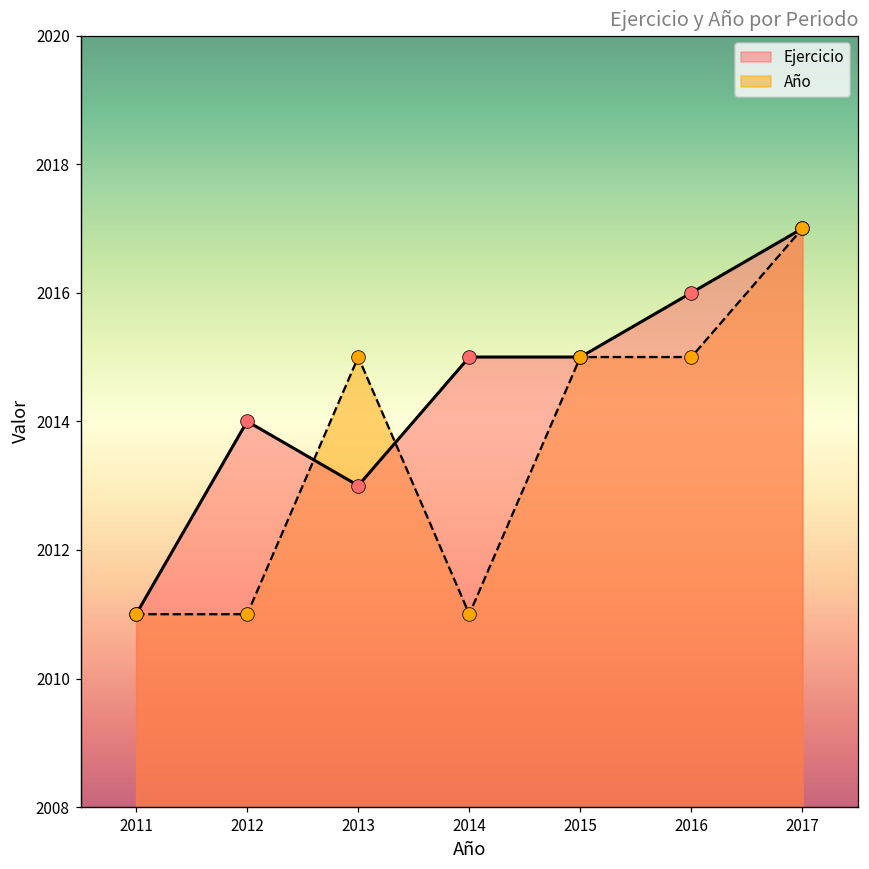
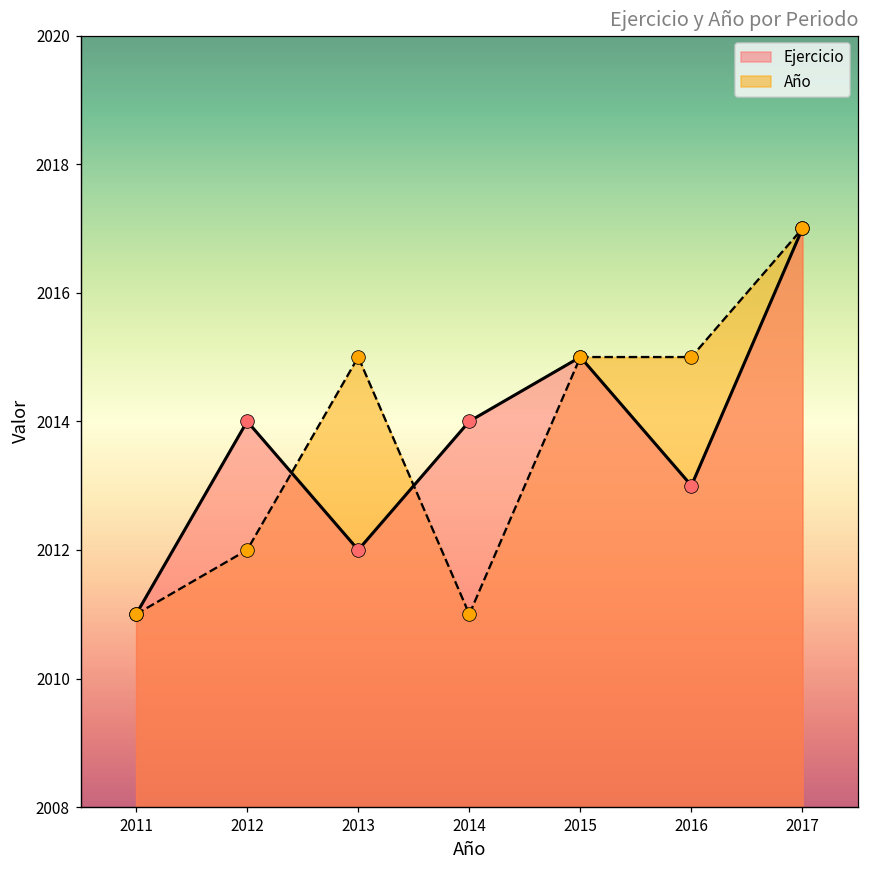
  {
    "Ejercicio": {
      "2012": 2014,
-     "2013": 2013,
-     "2014": 2015,
-     "2016": 2016
+     "2013": 2012,
+     "2014": 2014,
+     "2016": 2013
    },
    "Año": {
-     "2012": 2011,
+     "2012": 2012,
      "2013": 2015,
      "2014": 2011,
      "2016": 2015
    }
  }
